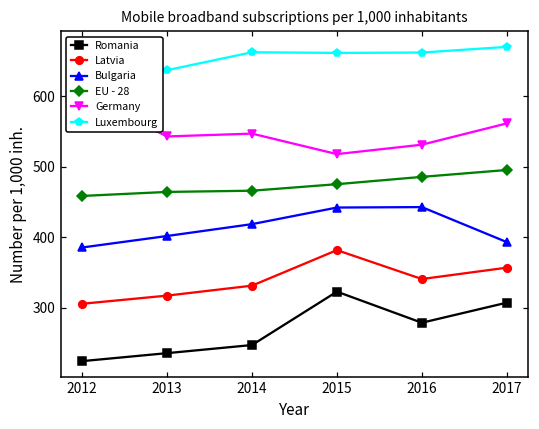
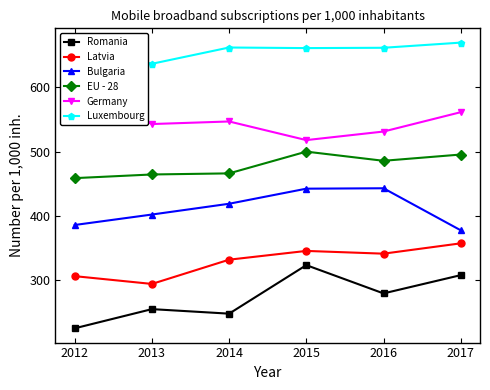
  {
    "Romania": {
      "2012": 220,
-     "2013": 240,
+     "2013": 250,
      "2014": 250,
      "2015": 320,
      "2016": 280,
      "2017": 310
    },
    "Latvia": {
      "2012": 310,
-     "2013": 320,
+     "2013": 290,
      "2014": 330,
-     "2015": 380,
+     "2015": 340,
      "2016": 340,
      "2017": 360
    },
    "Bulgaria": {
      "2012": 390,
      "2013": 400,
      "2014": 420,
      "2015": 440,
      "2016": 440,
-     "2017": 390
+     "2017": 380
    },
    "EU - 28": {
      "2012": 460,
      "2013": 460,
      "2014": 470,
-     "2015": 480,
+     "2015": 500,
      "2016": 490,
      "2017": 500
    },
    "Germany": {
      "2013": 540,
      "2014": 550,
      "2015": 520,
      "2016": 530,
      "2017": 560
    },
    "Luxembourg": {
      "2013": 640,
      "2014": 660,
      "2015": 660,
      "2016": 660,
      "2017": 670
    }
  }
